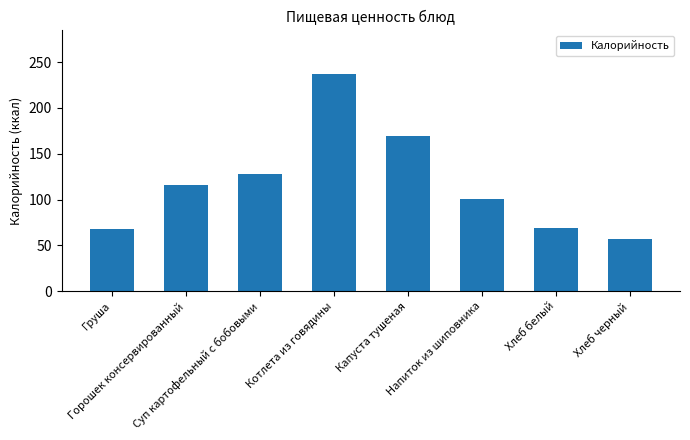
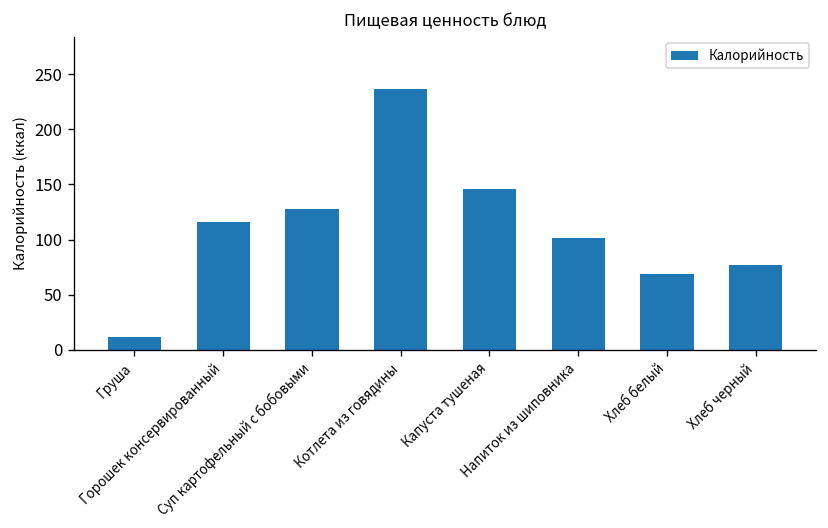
  {
-   "Груша": 70,
+   "Груша": 10,
    "Горошек консервированный": 120,
    "Суп картофельный с бобовыми": 130,
    "Котлета из говядины": 240,
-   "Капуста тушеная": 170,
+   "Капуста тушеная": 150,
    "Напиток из шиповника": 100,
    "Хлеб белый": 70,
-   "Хлеб черный": 60
+   "Хлеб черный": 80
  }
